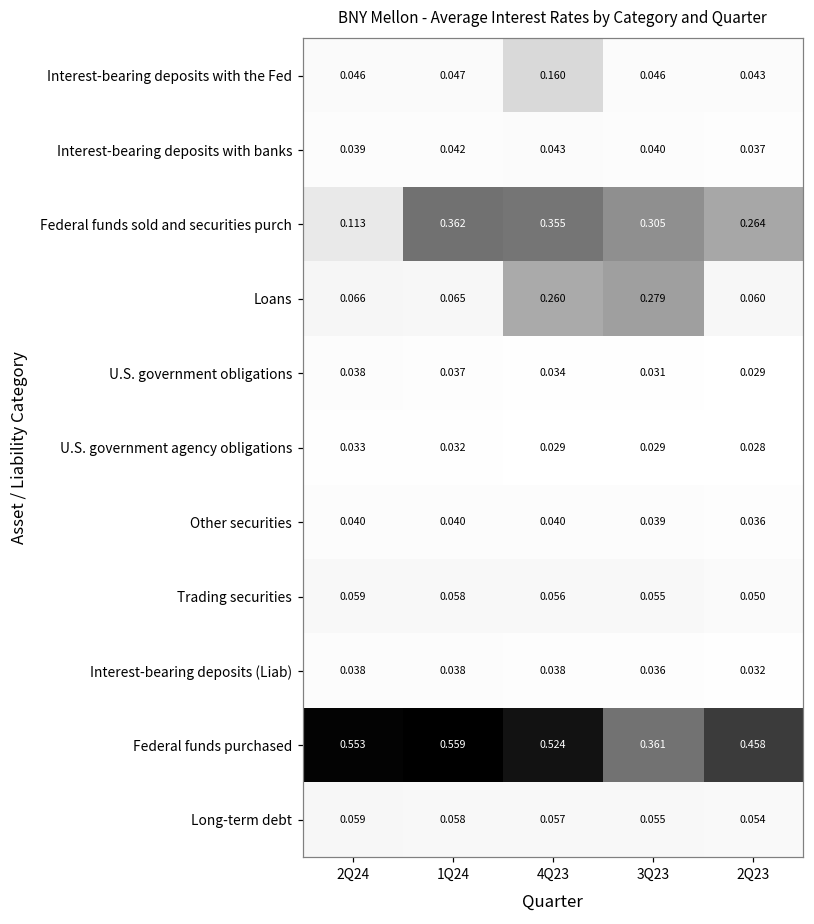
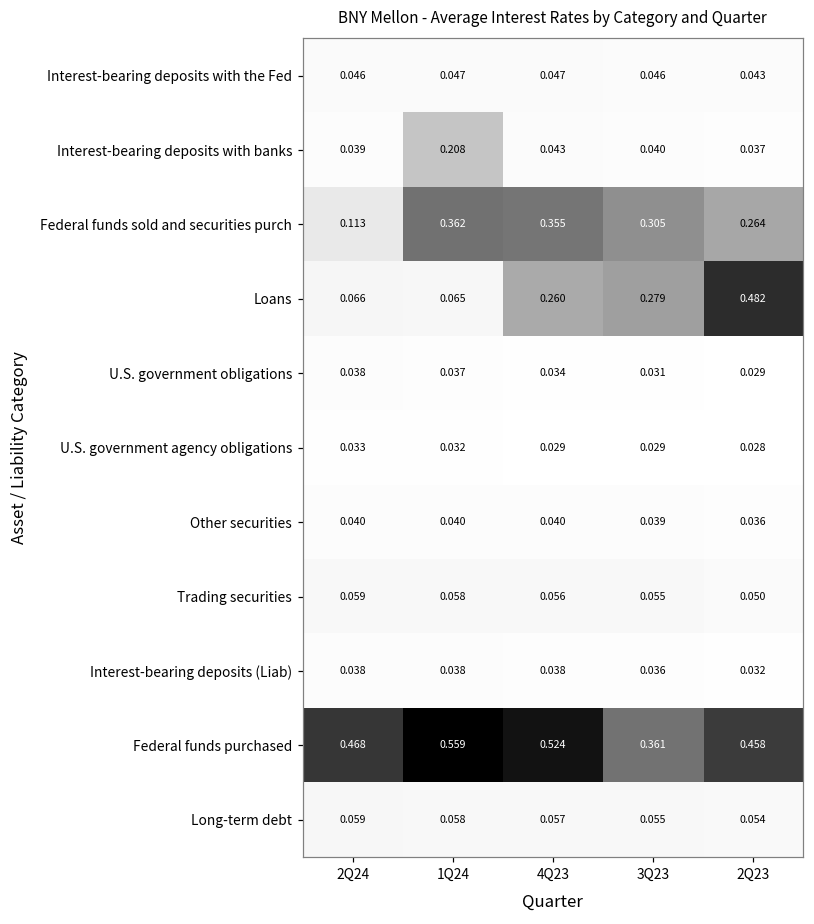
  {
    "Interest-bearing deposits with the Fed": {
      "2Q24": 0.046,
      "1Q24": 0.047,
-     "4Q23": 0.160,
+     "4Q23": 0.047,
      "3Q23": 0.046,
      "2Q23": 0.043
    },
    "Interest-bearing deposits with banks": {
      "2Q24": 0.039,
-     "1Q24": 0.042,
+     "1Q24": 0.208,
      "4Q23": 0.043,
      "3Q23": 0.040,
      "2Q23": 0.037
    },
    "Federal funds sold and securities purch": {
      "2Q24": 0.113,
      "1Q24": 0.362,
      "4Q23": 0.355,
      "3Q23": 0.305,
      "2Q23": 0.264
    },
    "Loans": {
      "2Q24": 0.066,
      "1Q24": 0.065,
      "4Q23": 0.260,
      "3Q23": 0.279,
-     "2Q23": 0.060
+     "2Q23": 0.482
    },
    "U.S. government obligations": {
      "2Q24": 0.038,
      "1Q24": 0.037,
      "4Q23": 0.034,
      "3Q23": 0.031,
      "2Q23": 0.029
    },
    "U.S. government agency obligations": {
      "2Q24": 0.033,
      "1Q24": 0.032,
      "4Q23": 0.029,
      "3Q23": 0.029,
      "2Q23": 0.028
    },
    "Other securities": {
      "2Q24": 0.040,
      "1Q24": 0.040,
      "4Q23": 0.040,
      "3Q23": 0.039,
      "2Q23": 0.036
    },
    "Trading securities": {
      "2Q24": 0.059,
      "1Q24": 0.058,
      "4Q23": 0.056,
      "3Q23": 0.055,
      "2Q23": 0.050
    },
    "Interest-bearing deposits (Liab)": {
      "2Q24": 0.038,
      "1Q24": 0.038,
      "4Q23": 0.038,
      "3Q23": 0.036,
      "2Q23": 0.032
    },
    "Federal funds purchased": {
-     "2Q24": 0.553,
+     "2Q24": 0.468,
      "1Q24": 0.559,
      "4Q23": 0.524,
      "3Q23": 0.361,
      "2Q23": 0.458
    },
    "Long-term debt": {
      "2Q24": 0.059,
      "1Q24": 0.058,
      "4Q23": 0.057,
      "3Q23": 0.055,
      "2Q23": 0.054
    }
  }
